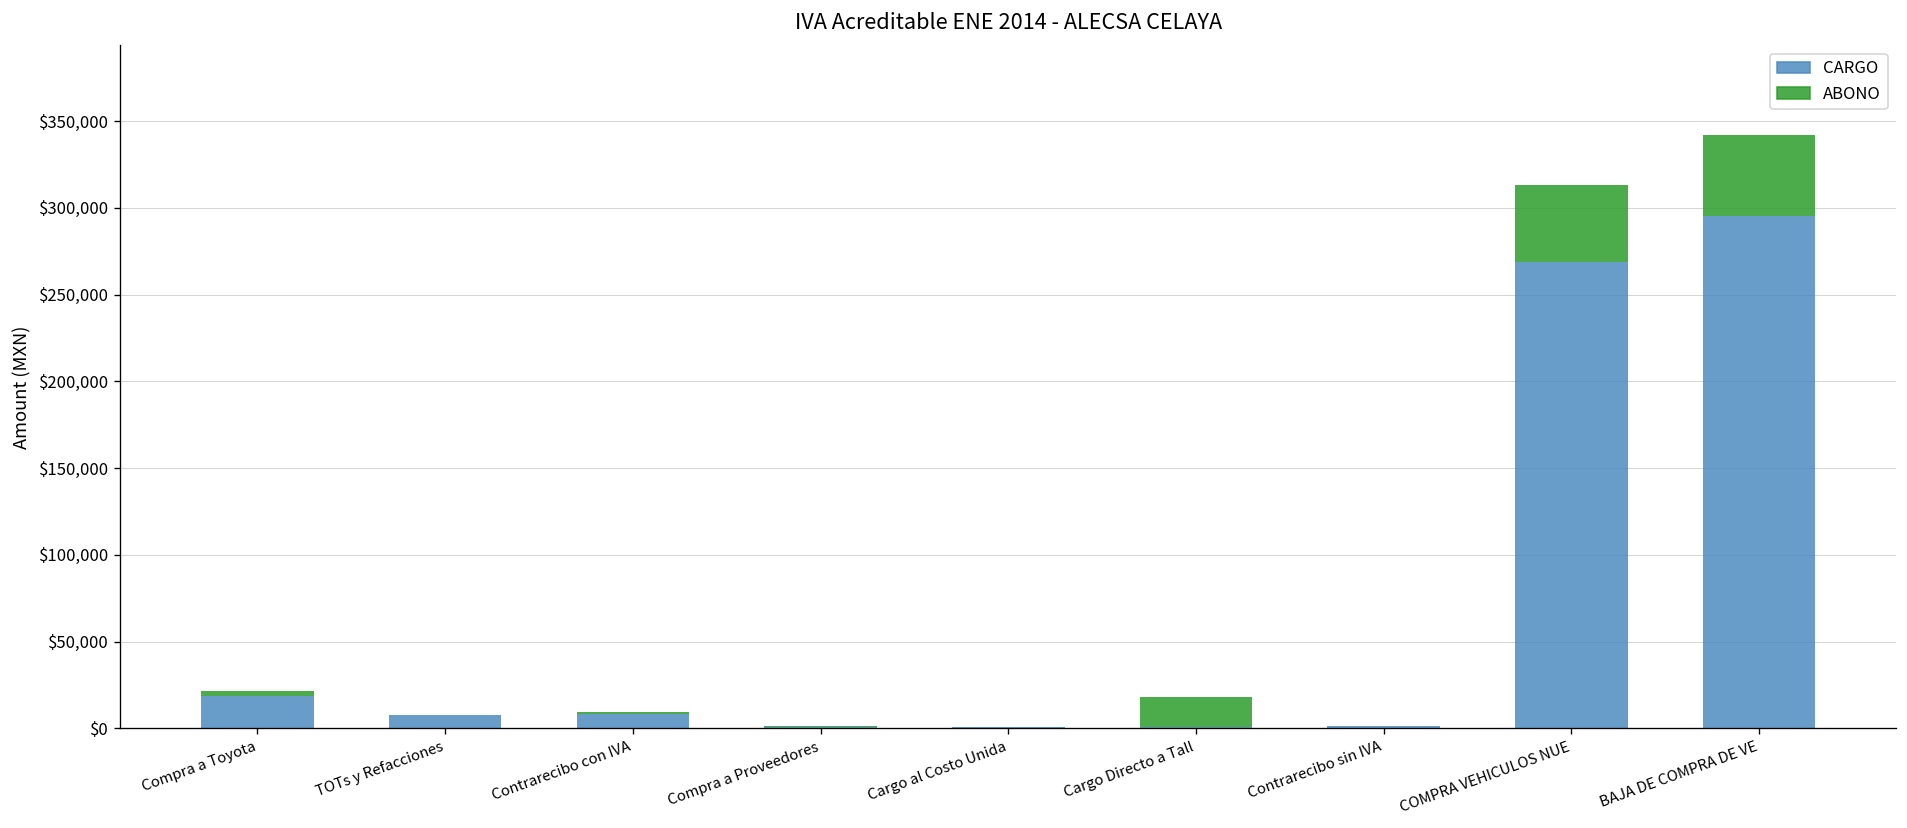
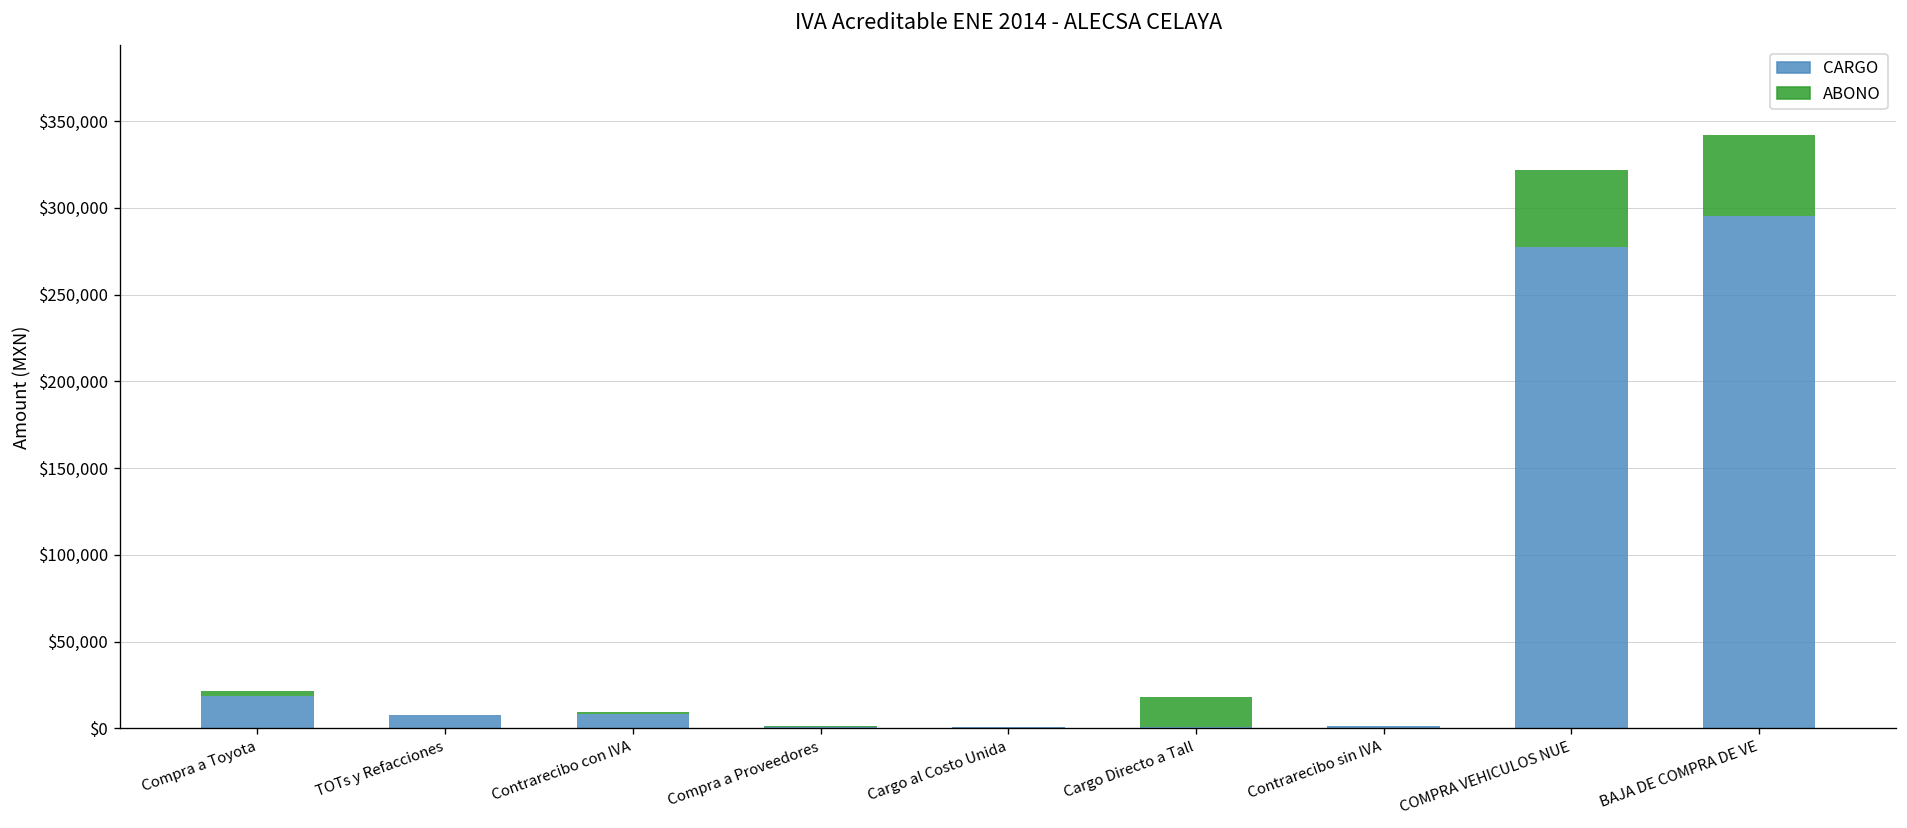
  {
    "CARGO": {
      "Compra a Toyota": "$19,000",
      "TOTs y Refacciones": "$8,000",
      "Contrarecibo con IVA": "$8,000",
-     "COMPRA VEHICULOS NUE": "$269,000",
+     "COMPRA VEHICULOS NUE": "$278,000",
      "BAJA DE COMPRA DE VE": "$295,000"
    },
    "ABONO": {
      "Compra a Toyota": "$3,000",
      "Cargo Directo a Tall": "$17,000",
      "COMPRA VEHICULOS NUE": "$44,000",
      "BAJA DE COMPRA DE VE": "$47,000"
    }
  }
